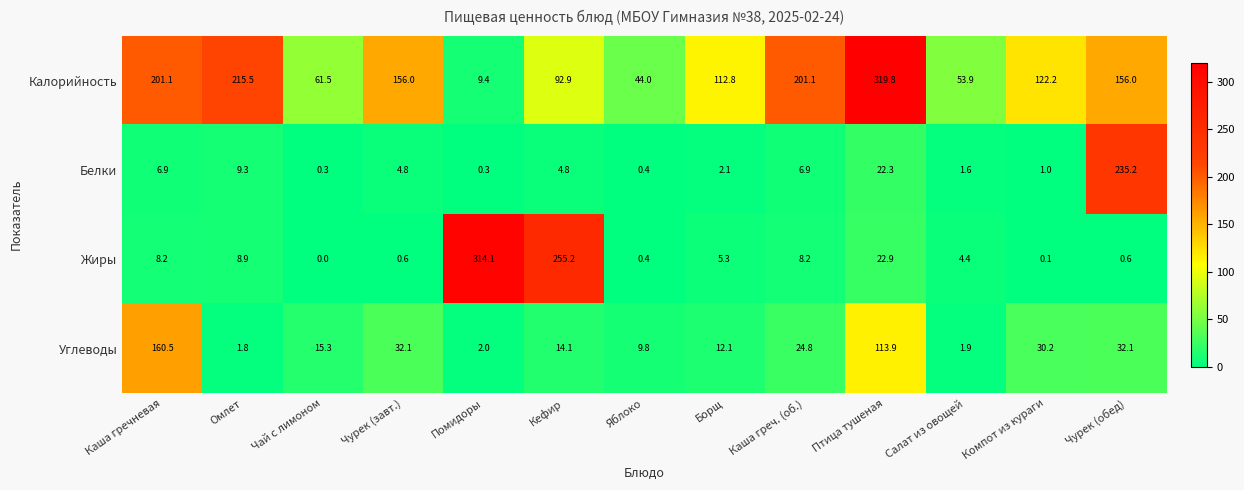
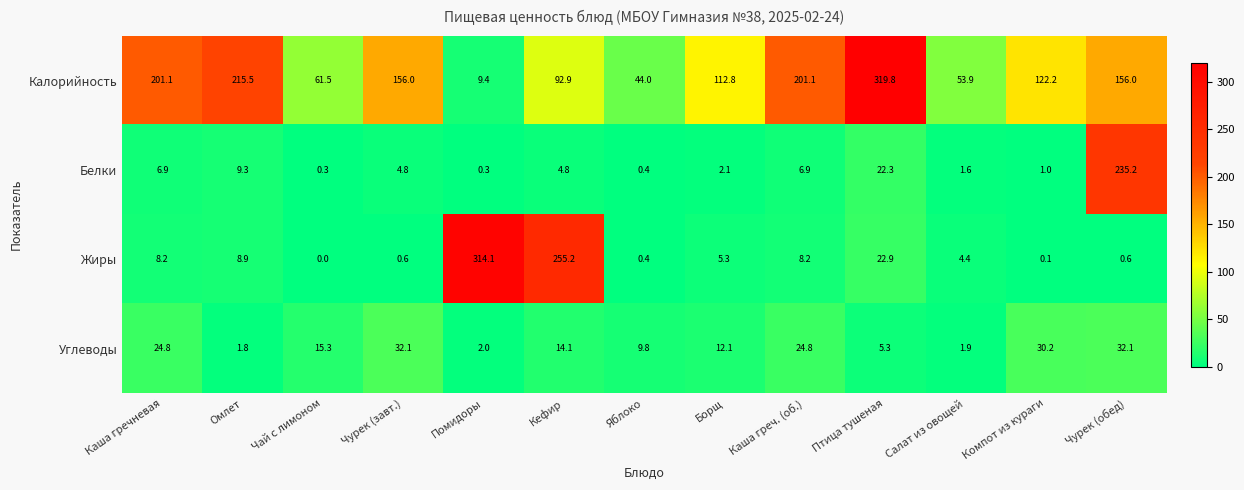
  {
    "Калорийность": {
      "Каша гречневая": 201.1,
      "Омлет": 215.5,
      "Чай с лимоном": 61.5,
      "Чурек (завт.)": 156.0,
      "Помидоры": 9.4,
      "Кефир": 92.9,
      "Яблоко": 44.0,
      "Борщ": 112.8,
      "Каша греч. (об.)": 201.1,
      "Птица тушеная": 319.8,
      "Салат из овощей": 53.9,
      "Компот из кураги": 122.2,
      "Чурек (обед)": 156.0
    },
    "Белки": {
      "Каша гречневая": 6.9,
      "Омлет": 9.3,
      "Чай с лимоном": 0.3,
      "Чурек (завт.)": 4.8,
      "Помидоры": 0.3,
      "Кефир": 4.8,
      "Яблоко": 0.4,
      "Борщ": 2.1,
      "Каша греч. (об.)": 6.9,
      "Птица тушеная": 22.3,
      "Салат из овощей": 1.6,
      "Компот из кураги": 1.0,
      "Чурек (обед)": 235.2
    },
    "Жиры": {
      "Каша гречневая": 8.2,
      "Омлет": 8.9,
      "Чай с лимоном": 0.0,
      "Чурек (завт.)": 0.6,
      "Помидоры": 314.1,
      "Кефир": 255.2,
      "Яблоко": 0.4,
      "Борщ": 5.3,
      "Каша греч. (об.)": 8.2,
      "Птица тушеная": 22.9,
      "Салат из овощей": 4.4,
      "Компот из кураги": 0.1,
      "Чурек (обед)": 0.6
    },
    "Углеводы": {
-     "Каша гречневая": 160.5,
+     "Каша гречневая": 24.8,
      "Омлет": 1.8,
      "Чай с лимоном": 15.3,
      "Чурек (завт.)": 32.1,
      "Помидоры": 2.0,
      "Кефир": 14.1,
      "Яблоко": 9.8,
      "Борщ": 12.1,
      "Каша греч. (об.)": 24.8,
-     "Птица тушеная": 113.9,
+     "Птица тушеная": 5.3,
      "Салат из овощей": 1.9,
      "Компот из кураги": 30.2,
      "Чурек (обед)": 32.1
    }
  }
